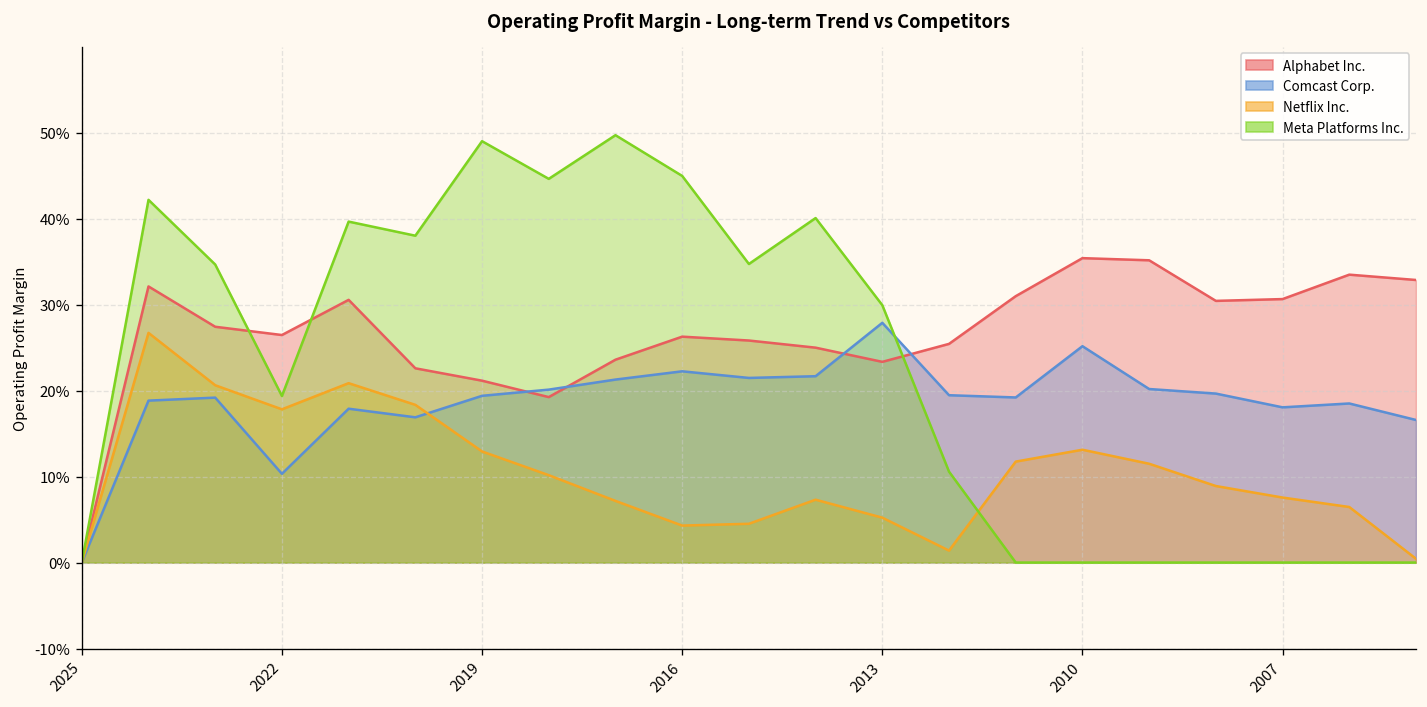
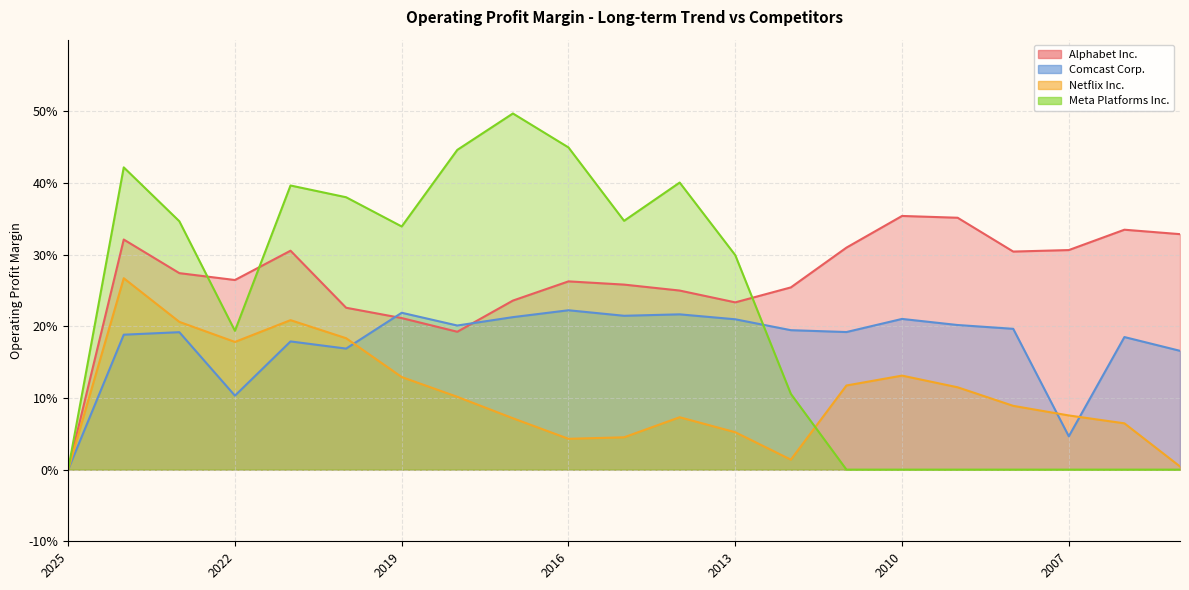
  {
    "Comcast Corp.": {
      "2022": "10%",
-     "2019": "19%",
+     "2019": "22%",
      "2016": "22%",
-     "2013": "28%",
-     "2010": "25%",
-     "2007": "18%"
+     "2013": "21%",
+     "2010": "21%",
+     "2007": "5%"
    },
    "Meta Platforms Inc.": {
      "2022": "19%",
-     "2019": "49%",
+     "2019": "34%",
      "2016": "45%",
      "2013": "30%",
      "2010": "0%",
      "2007": "0%"
    }
  }
